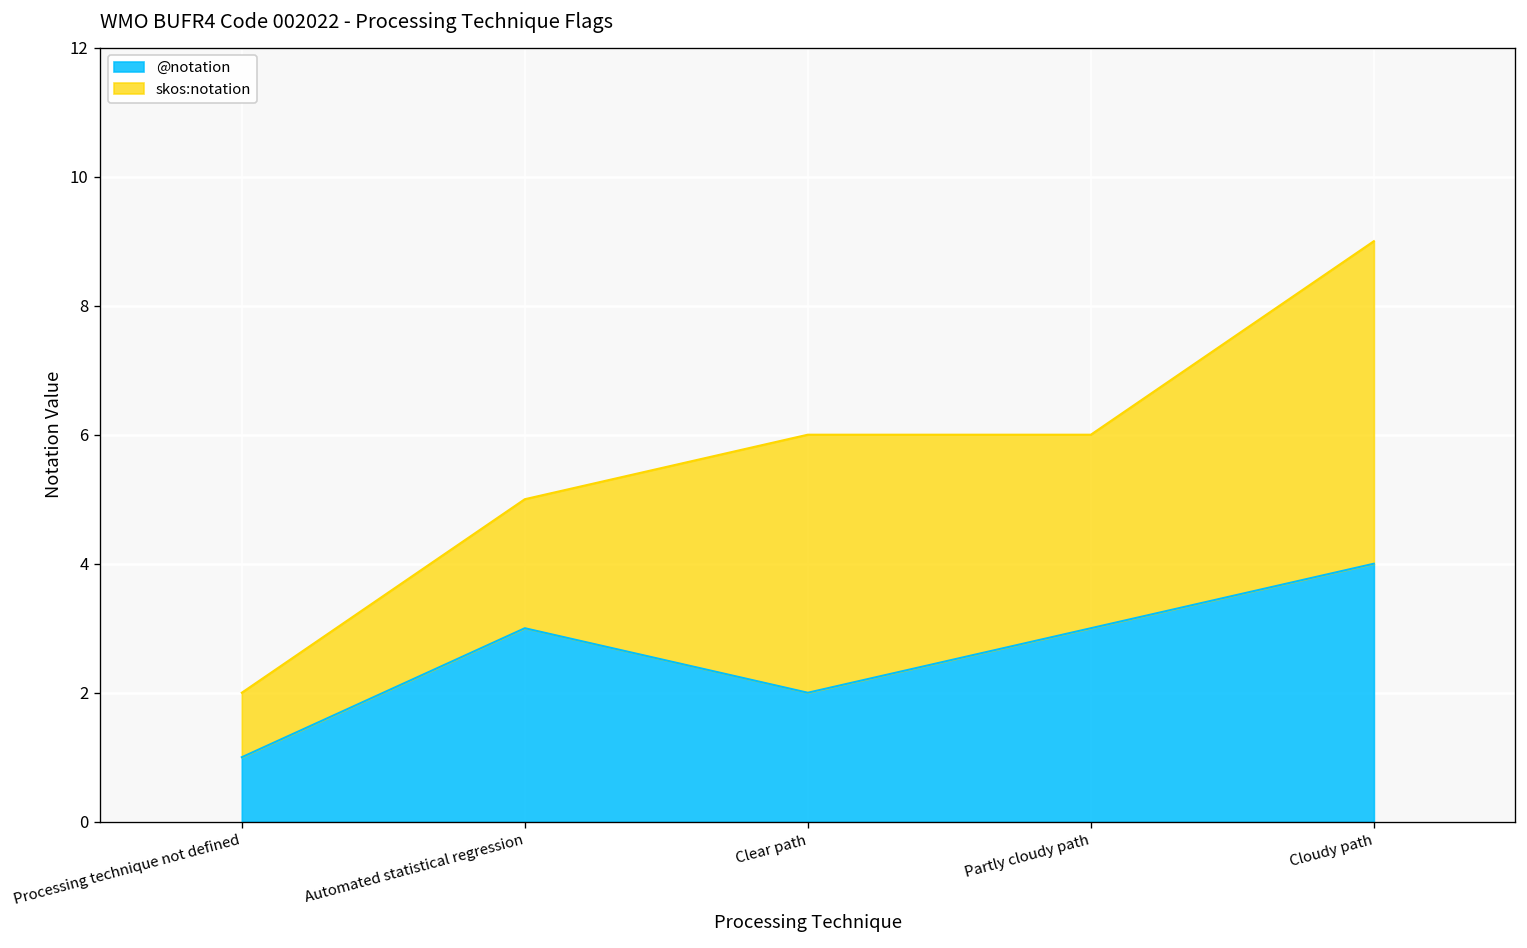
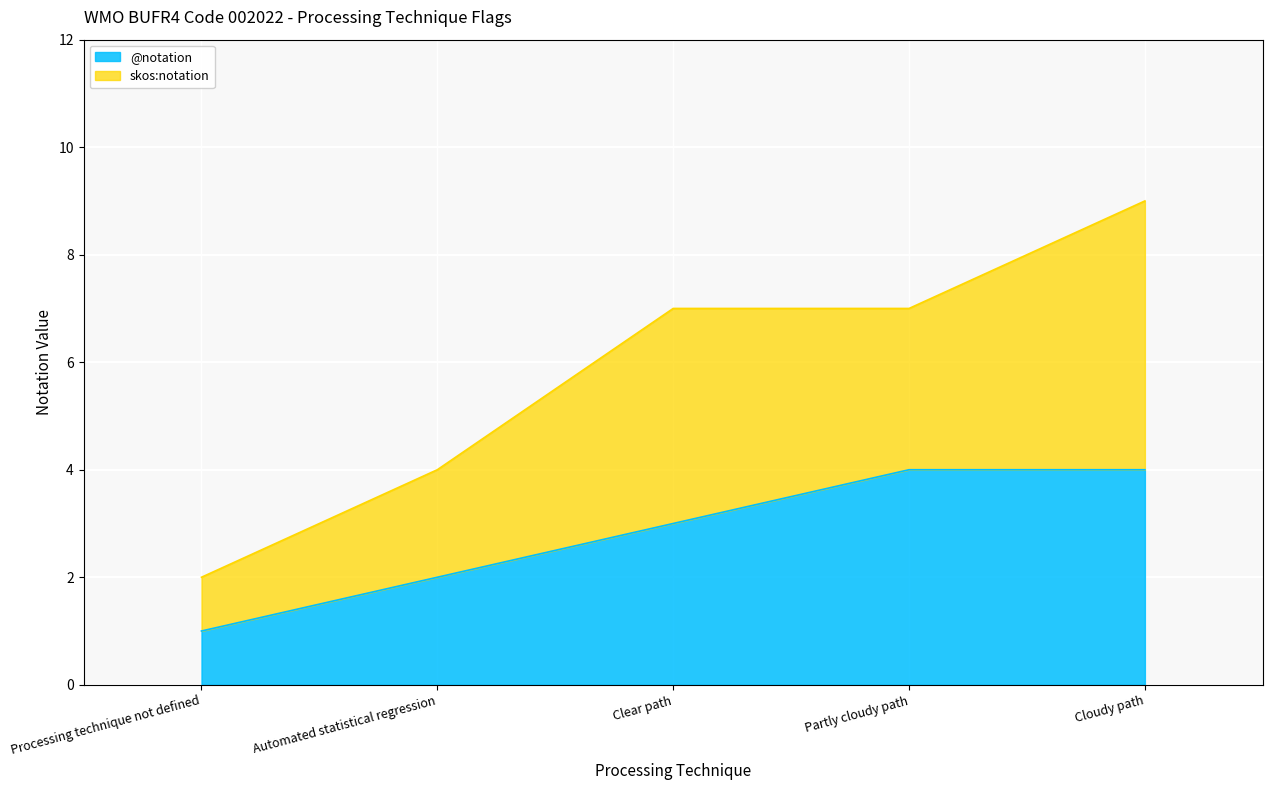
  {
    "@notation": {
      "Processing technique not defined": 1,
-     "Automated statistical regression": 3,
-     "Clear path": 2,
-     "Partly cloudy path": 3,
+     "Automated statistical regression": 2,
+     "Clear path": 3,
+     "Partly cloudy path": 4,
      "Cloudy path": 4
    },
    "skos:notation": {
      "Processing technique not defined": 1,
      "Automated statistical regression": 2,
      "Clear path": 4,
      "Partly cloudy path": 3,
      "Cloudy path": 5
    }
  }
